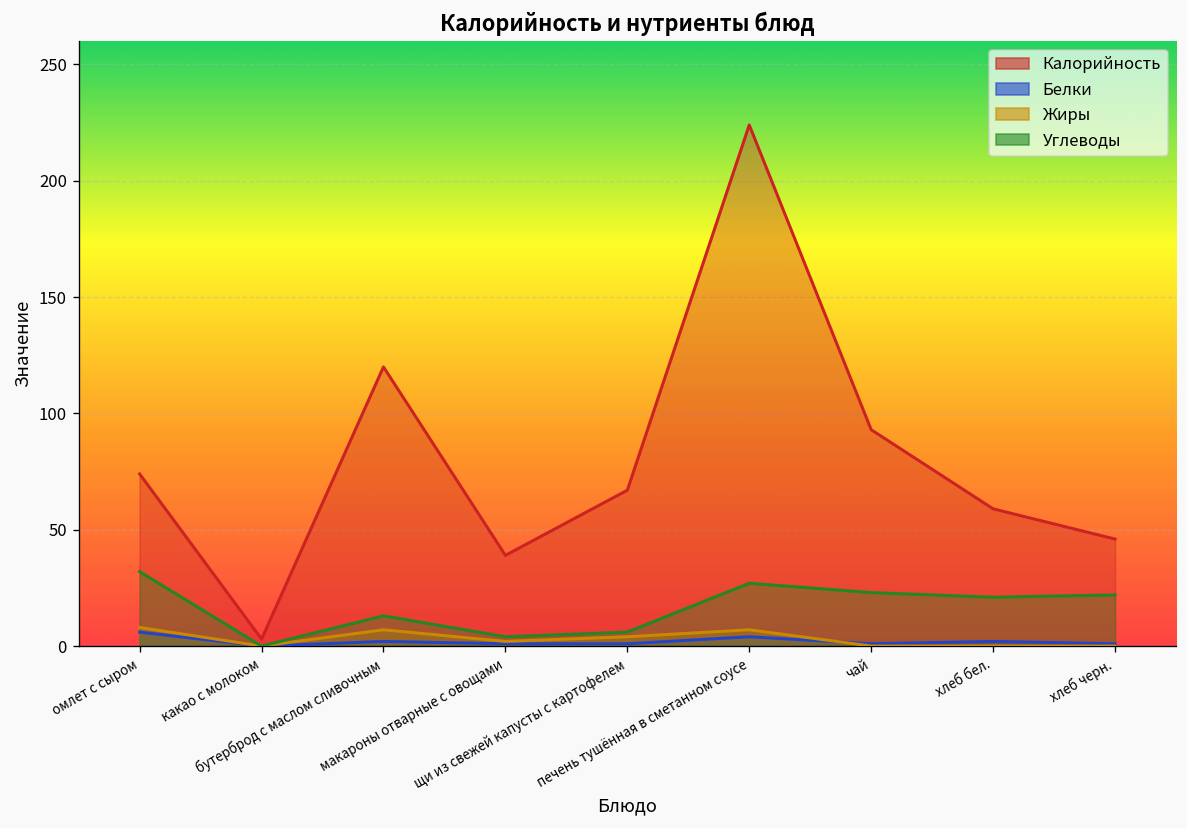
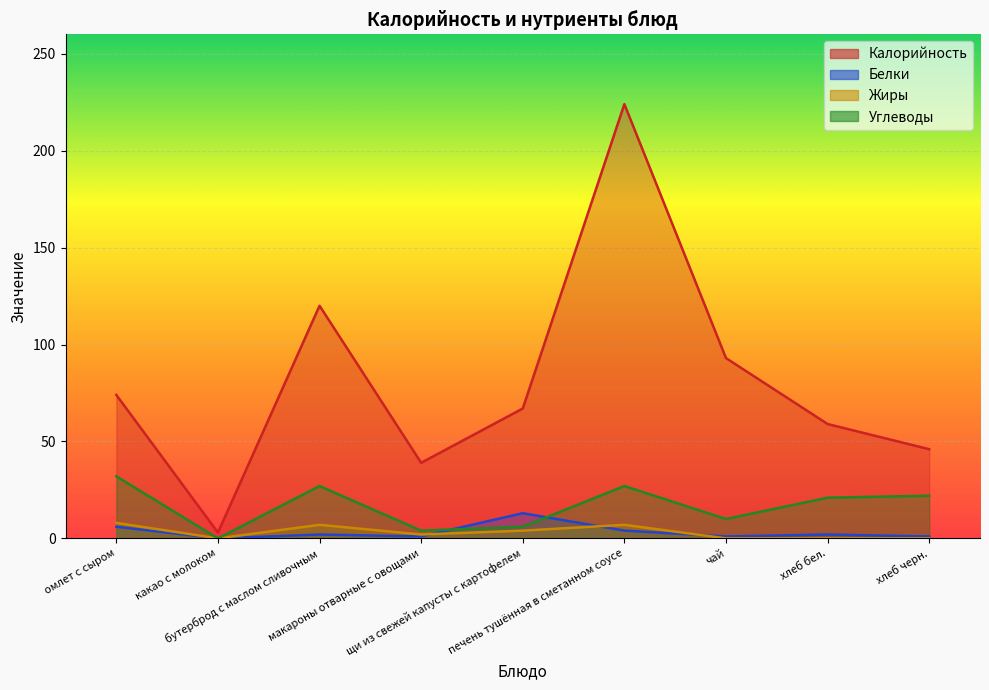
  {
    "Белки": {
      "омлет с сыром": 6,
      "бутерброд с маслом сливочным": 2,
-     "щи из свежей капусты с картофелем": 1,
+     "щи из свежей капусты с картофелем": 13,
      "печень тушённая в сметанном соусе": 4,
      "хлеб бел.": 2
    },
    "Углеводы": {
      "омлет с сыром": 32,
-     "бутерброд с маслом сливочным": 13,
+     "бутерброд с маслом сливочным": 27,
      "макароны отварные с овощами": 4,
      "щи из свежей капусты с картофелем": 6,
      "печень тушённая в сметанном соусе": 27,
-     "чай": 23,
+     "чай": 10,
      "хлеб бел.": 21,
      "хлеб черн.": 22
    }
  }
